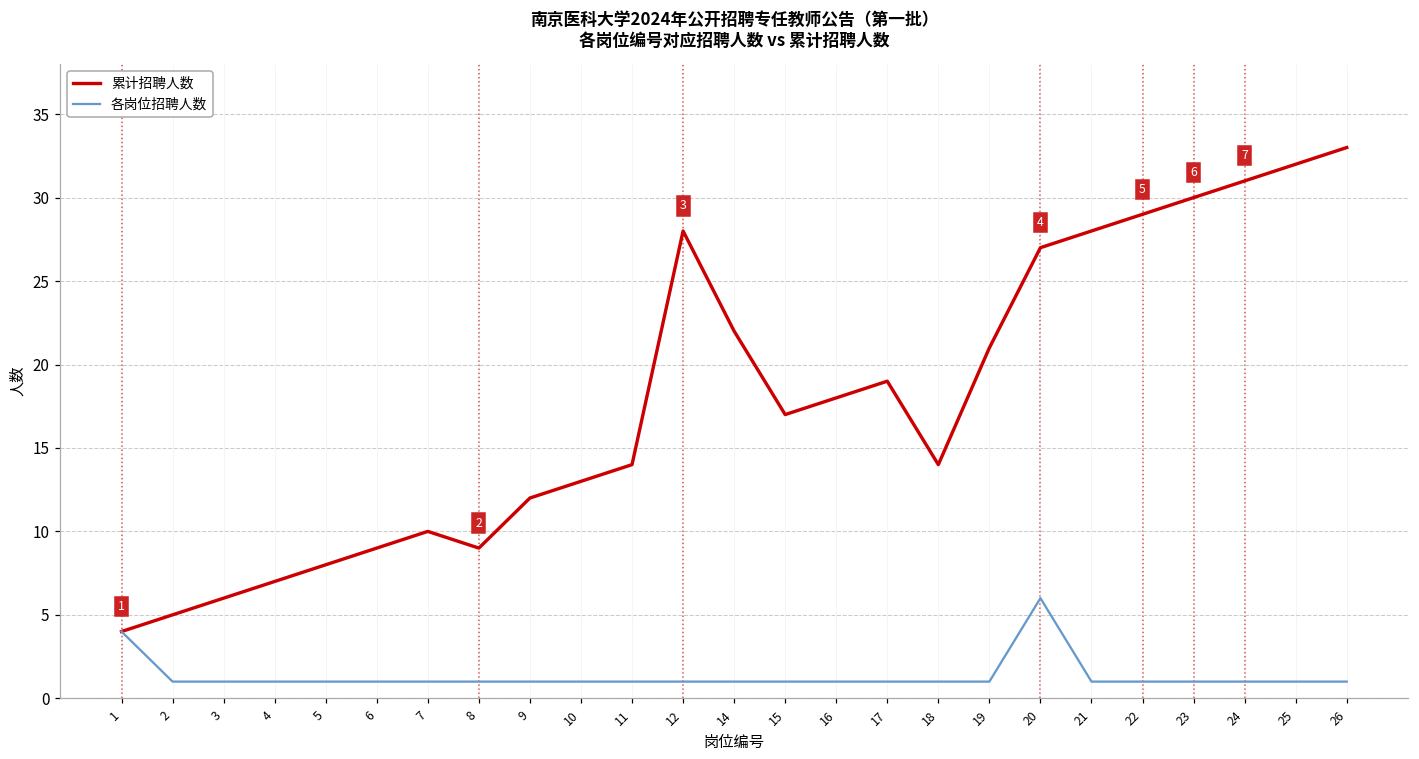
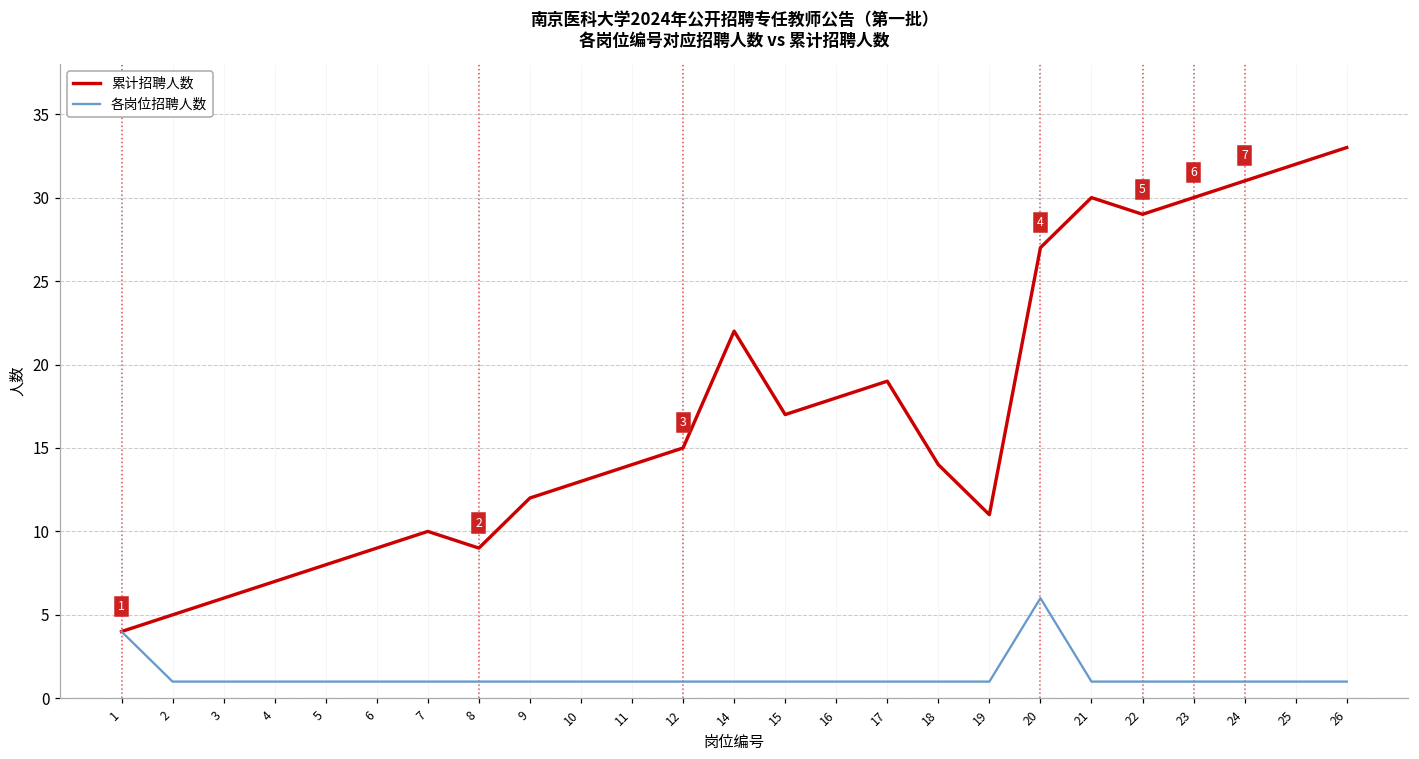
  {
    "累计招聘人数": {
      "2": 5,
      "3": 6,
      "4": 7,
      "5": 8,
      "6": 9,
      "7": 10,
      "9": 12,
      "10": 13,
      "11": 14,
-     "12": 28,
+     "12": 15,
      "14": 22,
      "15": 17,
      "16": 18,
      "17": 19,
      "18": 14,
-     "19": 21,
-     "21": 28,
+     "19": 11,
+     "21": 30,
      "25": 32,
      "26": 33
    },
    "各岗位招聘人数": {
      "2": 1,
      "3": 1,
      "4": 1,
      "5": 1,
      "6": 1,
      "7": 1,
      "8": 1,
      "9": 1,
      "10": 1,
      "11": 1,
      "12": 1,
      "14": 1,
      "15": 1,
      "16": 1,
      "17": 1,
      "18": 1,
      "19": 1,
      "20": 6,
      "21": 1,
      "22": 1,
      "23": 1,
      "24": 1,
      "25": 1,
      "26": 1
    }
  }
